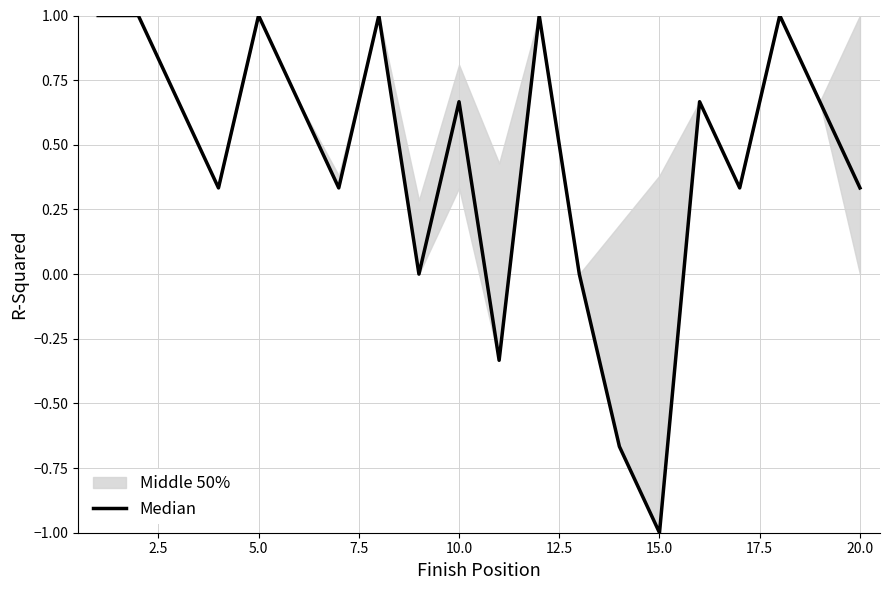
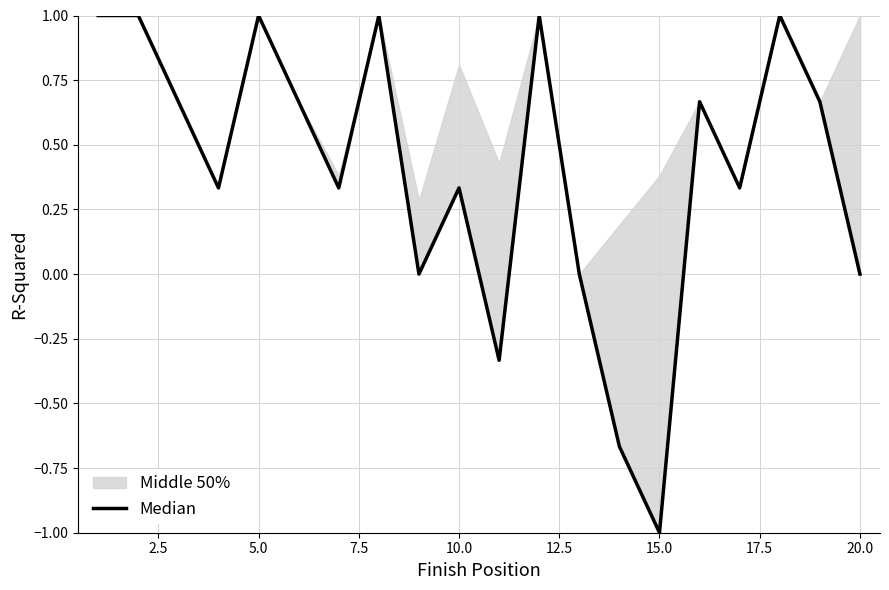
  {
    "Median": {
-     "10.0": 0.67,
+     "10.0": 0.33,
      "15.0": -1.00,
-     "20.0": 0.33
+     "20.0": 0.00
    },
    "Middle 50%": {
      "20.0": 1.00
    }
  }
